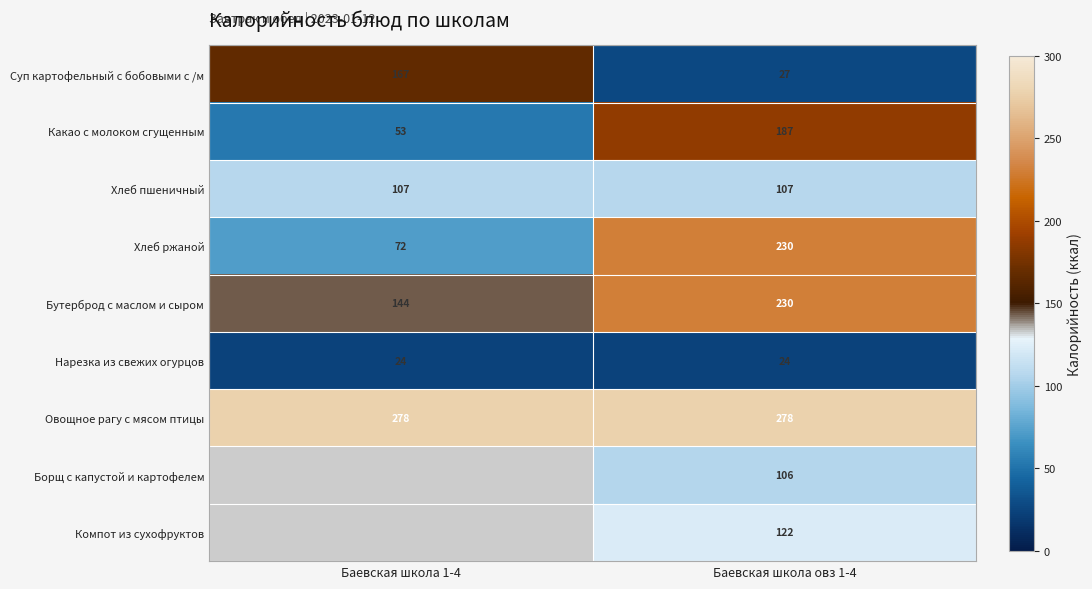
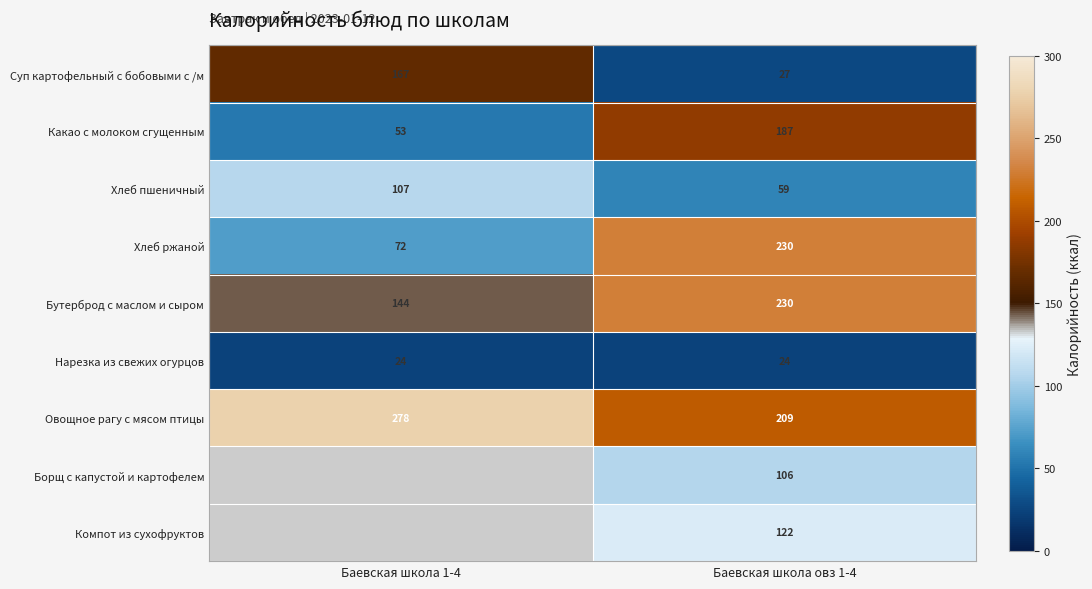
  {
    "Суп картофельный с бобовыми с /м": {
      "Баевская школа 1-4": 167,
      "Баевская школа овз 1-4": 27
    },
    "Какао с молоком сгущенным": {
      "Баевская школа 1-4": 53,
      "Баевская школа овз 1-4": 187
    },
    "Хлеб пшеничный": {
      "Баевская школа 1-4": 107,
-     "Баевская школа овз 1-4": 107
+     "Баевская школа овз 1-4": 59
    },
    "Хлеб ржаной": {
      "Баевская школа 1-4": 72,
      "Баевская школа овз 1-4": 230
    },
    "Бутерброд с маслом и сыром": {
      "Баевская школа 1-4": 144,
      "Баевская школа овз 1-4": 230
    },
    "Нарезка из свежих огурцов": {
      "Баевская школа 1-4": 24,
      "Баевская школа овз 1-4": 24
    },
    "Овощное рагу с мясом птицы": {
      "Баевская школа 1-4": 278,
-     "Баевская школа овз 1-4": 278
+     "Баевская школа овз 1-4": 209
    },
    "Борщ с капустой и картофелем": {
      "Баевская школа овз 1-4": 106
    },
    "Компот из сухофруктов": {
      "Баевская школа овз 1-4": 122
    }
  }
